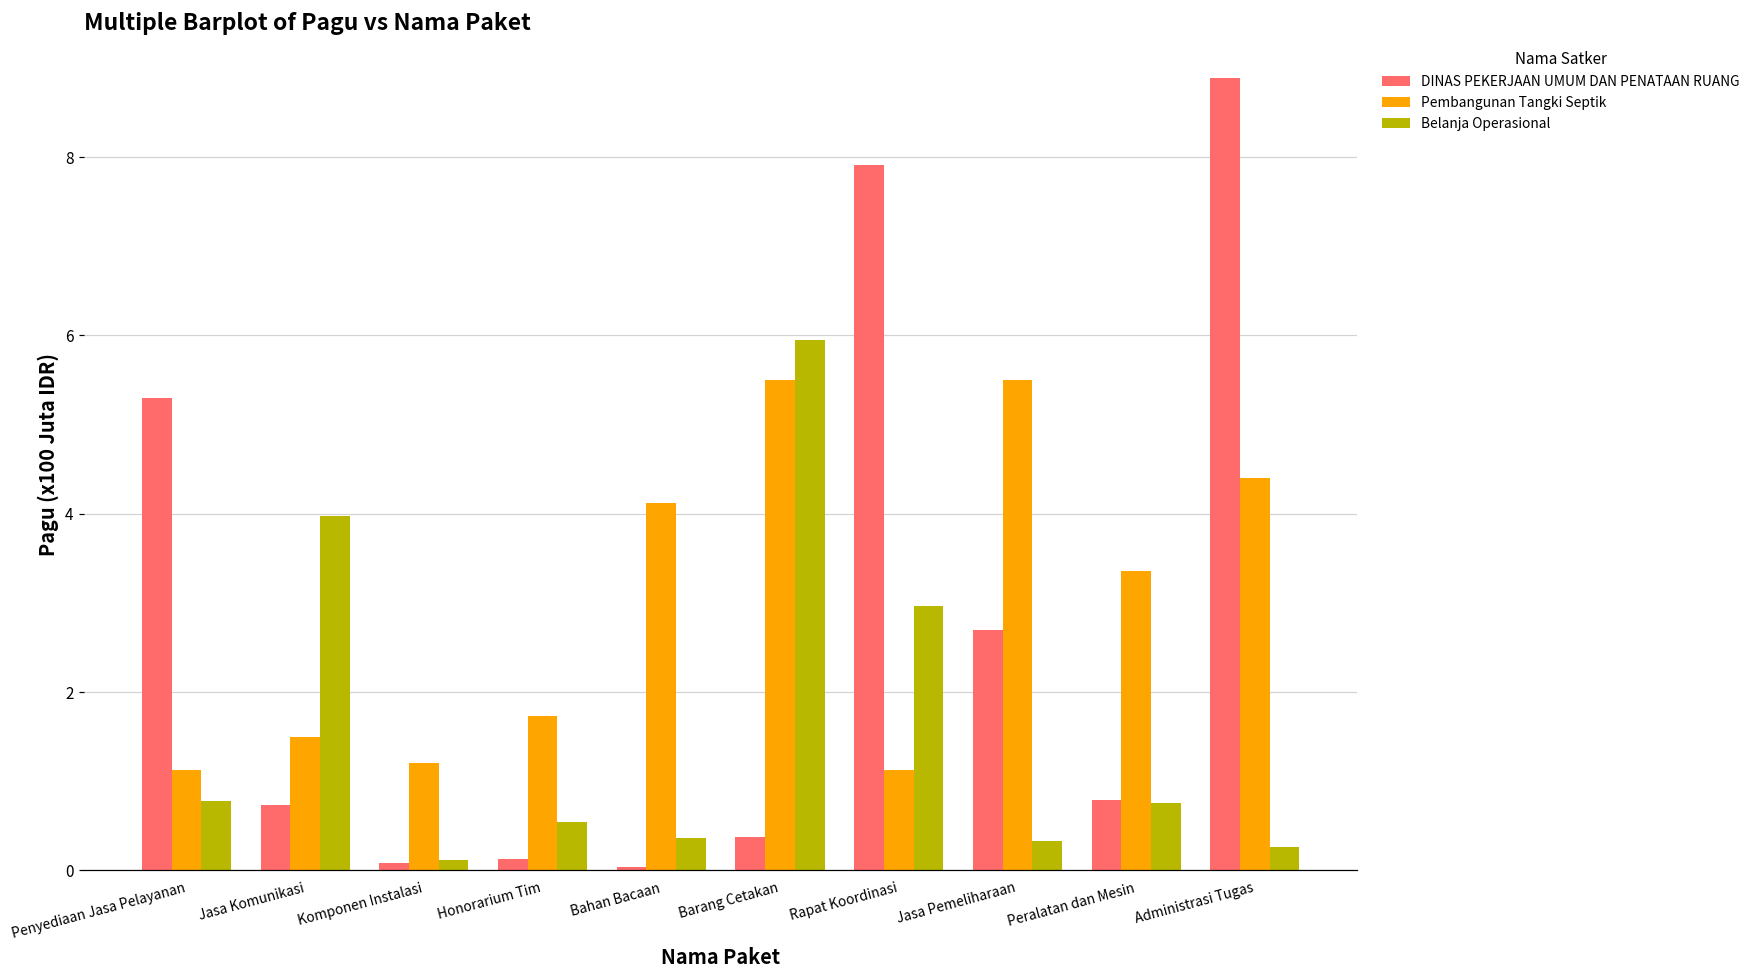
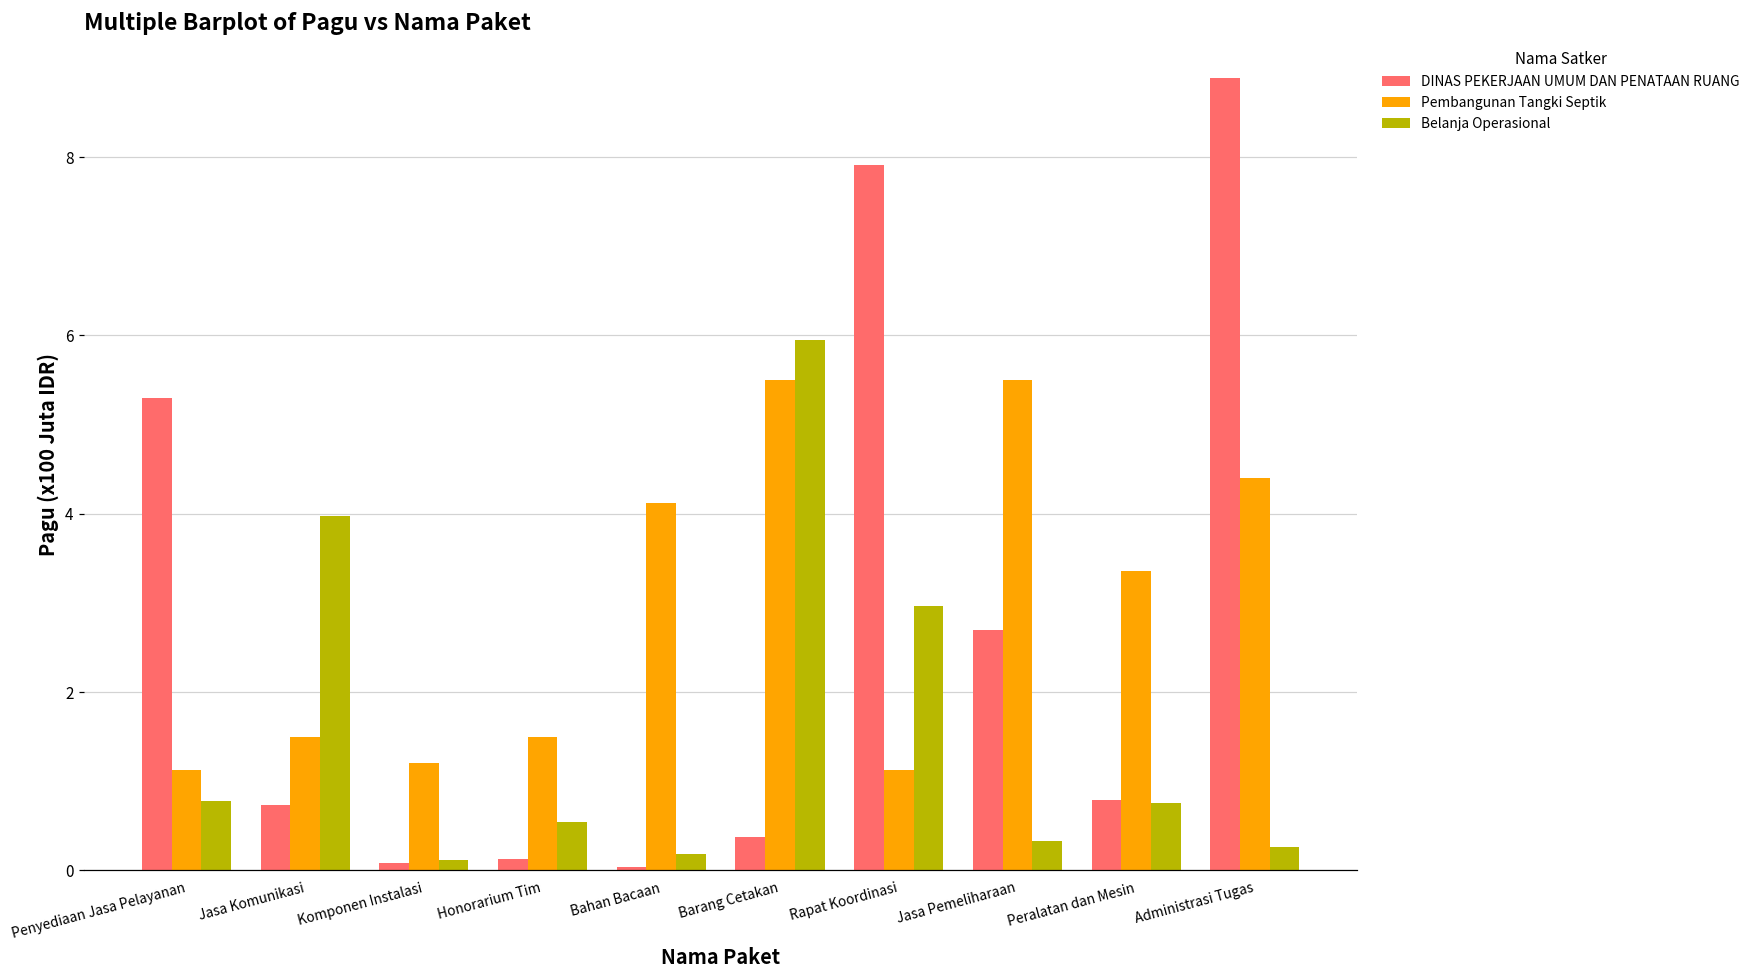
  {
    "DINAS PEKERJAAN UMUM DAN PENATAAN RUANG": {
      "Penyediaan Jasa Pelayanan": 5.3,
      "Jasa Komunikasi": 0.7,
      "Komponen Instalasi": 0.1,
      "Honorarium Tim": 0.1,
      "Bahan Bacaan": 0.0,
      "Barang Cetakan": 0.4,
      "Rapat Koordinasi": 7.9,
      "Jasa Pemeliharaan": 2.7,
      "Peralatan dan Mesin": 0.8,
      "Administrasi Tugas": 8.9
    },
    "Pembangunan Tangki Septik": {
      "Penyediaan Jasa Pelayanan": 1.1,
      "Jasa Komunikasi": 1.5,
      "Komponen Instalasi": 1.2,
-     "Honorarium Tim": 1.7,
+     "Honorarium Tim": 1.5,
      "Bahan Bacaan": 4.1,
      "Barang Cetakan": 5.5,
      "Rapat Koordinasi": 1.1,
      "Jasa Pemeliharaan": 5.5,
      "Peralatan dan Mesin": 3.4,
      "Administrasi Tugas": 4.4
    },
    "Belanja Operasional": {
      "Penyediaan Jasa Pelayanan": 0.8,
      "Jasa Komunikasi": 4.0,
      "Komponen Instalasi": 0.1,
      "Honorarium Tim": 0.5,
-     "Bahan Bacaan": 0.4,
+     "Bahan Bacaan": 0.2,
      "Barang Cetakan": 5.9,
      "Rapat Koordinasi": 3.0,
      "Jasa Pemeliharaan": 0.3,
      "Peralatan dan Mesin": 0.8,
      "Administrasi Tugas": 0.3
    }
  }
